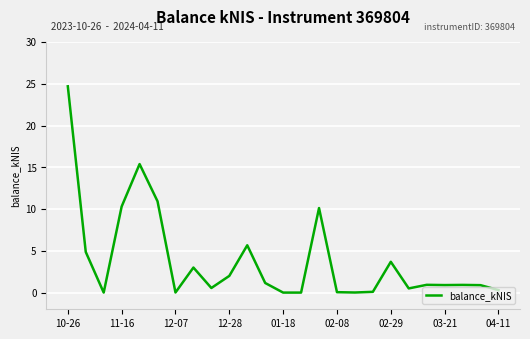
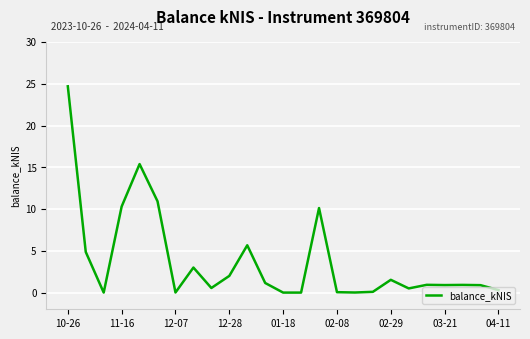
  {
    "10-26": 25,
    "11-16": 10,
    "12-07": 0,
    "12-28": 2,
    "01-18": 0,
    "02-08": 0,
-   "02-29": 4,
+   "02-29": 2,
    "03-21": 1
  }
